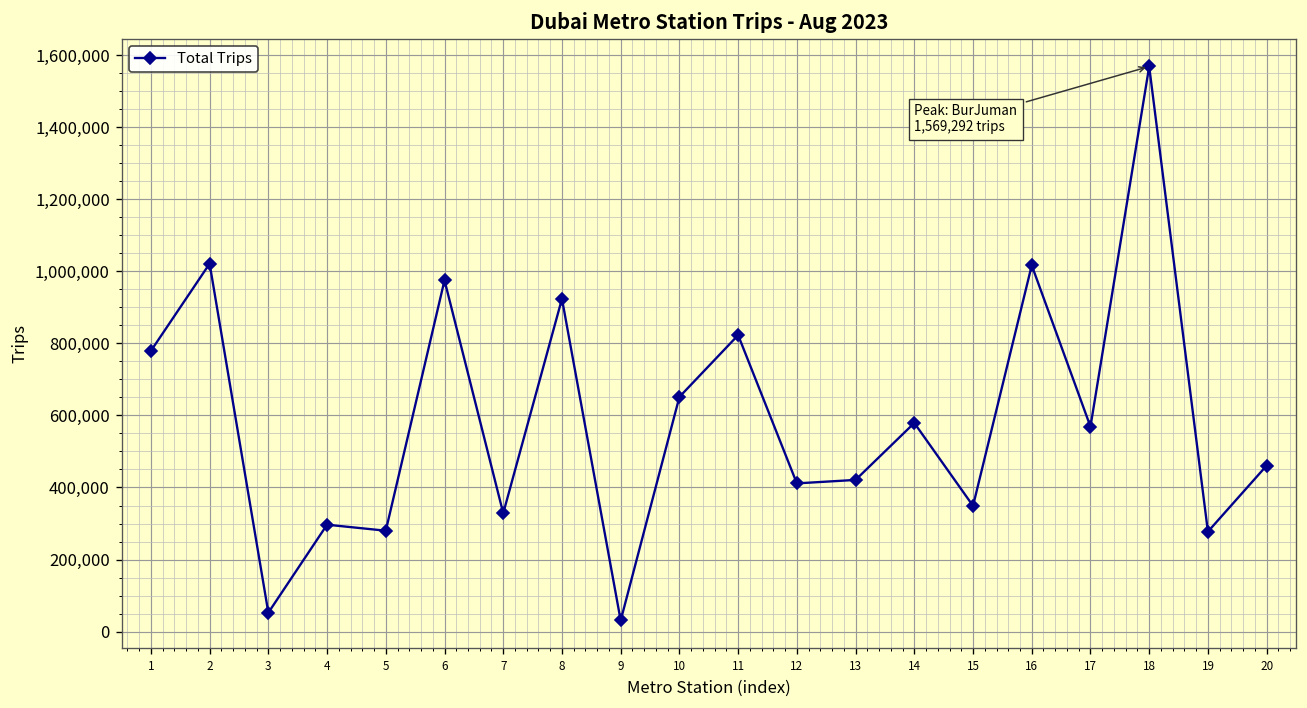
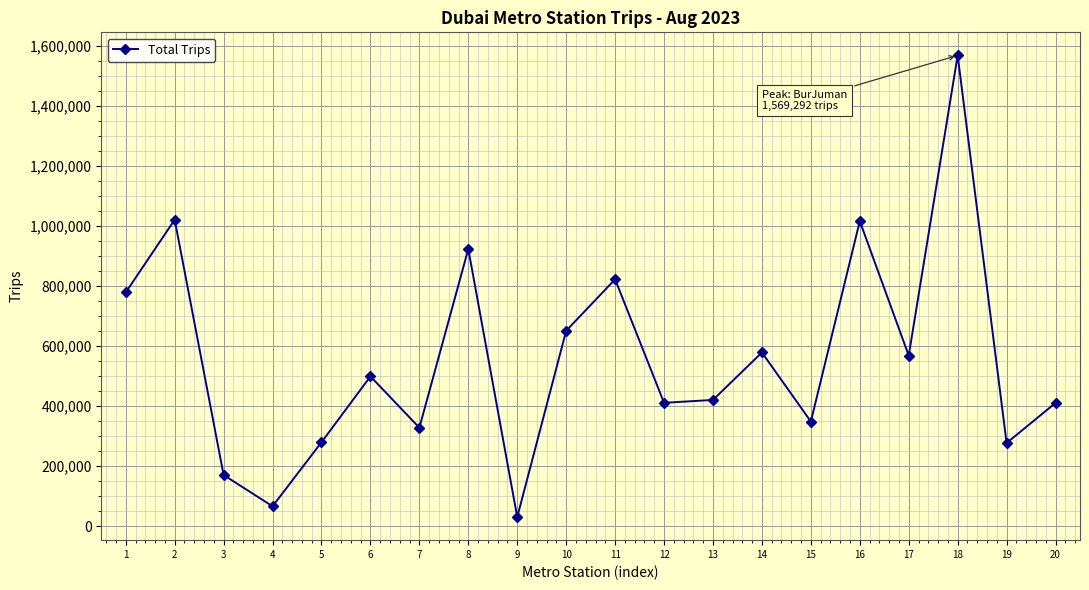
  {
    "1": "780,000",
    "2": "1,020,000",
-   "3": "50,000",
-   "4": "300,000",
+   "3": "170,000",
+   "4": "70,000",
    "5": "280,000",
-   "6": "980,000",
+   "6": "500,000",
    "7": "330,000",
    "8": "920,000",
    "9": "30,000",
    "10": "650,000",
    "11": "820,000",
    "12": "410,000",
    "13": "420,000",
    "14": "580,000",
    "15": "350,000",
    "16": "1,020,000",
    "17": "570,000",
    "19": "280,000",
-   "20": "460,000"
+   "20": "410,000"
  }
